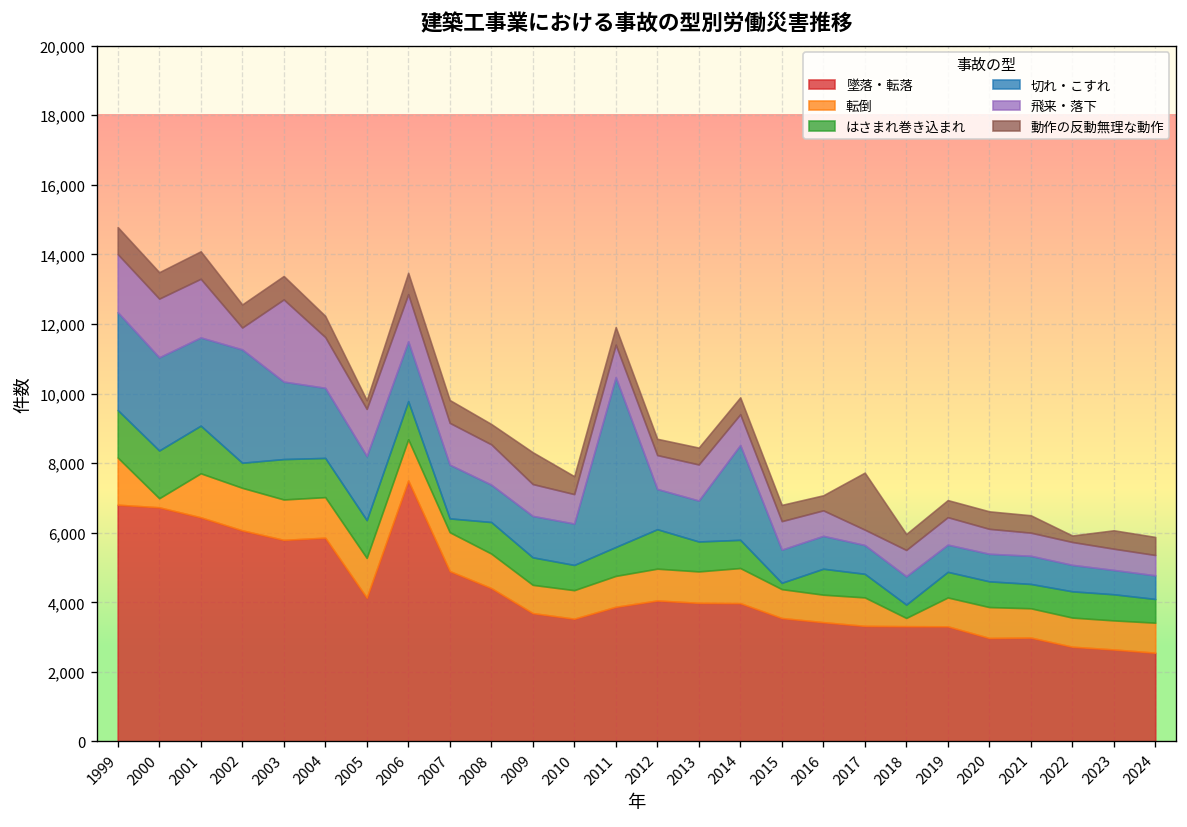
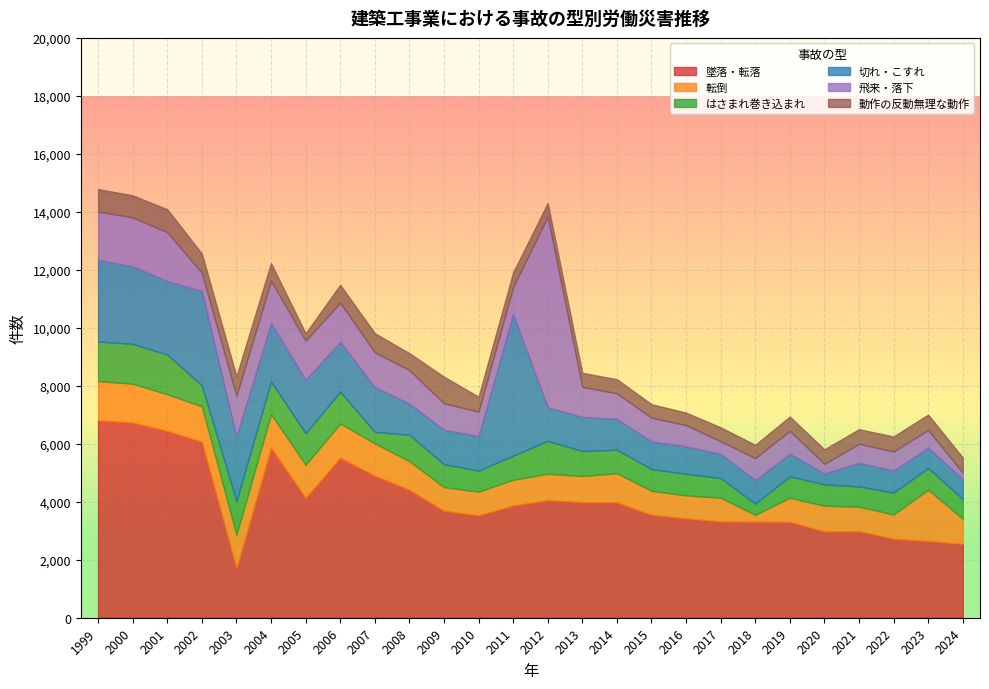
  {
    "墜落・転落": {
      "1999": "6,800",
      "2000": "6,700",
      "2001": "6,400",
      "2002": "6,100",
-     "2003": "5,800",
+     "2003": "1,700",
      "2004": "5,900",
      "2005": "4,100",
-     "2006": "7,500",
+     "2006": "5,500",
      "2007": "4,900",
      "2008": "4,400",
      "2009": "3,700",
      "2010": "3,500",
      "2011": "3,900",
      "2012": "4,100",
      "2013": "4,000",
      "2014": "4,000",
      "2015": "3,500",
      "2016": "3,400",
      "2017": "3,300",
      "2018": "3,300",
      "2019": "3,300",
      "2020": "3,000",
      "2021": "3,000",
      "2022": "2,700",
      "2023": "2,600",
      "2024": "2,600"
    },
    "転倒": {
      "1999": "1,400",
-     "2000": "300",
+     "2000": "1,300",
      "2001": "1,300",
      "2002": "1,200",
      "2003": "1,200",
      "2004": "1,200",
      "2005": "1,100",
      "2006": "1,200",
      "2007": "1,100",
      "2008": "1,000",
      "2009": "800",
      "2010": "800",
      "2011": "900",
      "2012": "900",
      "2013": "900",
      "2014": "1,000",
      "2015": "800",
      "2016": "800",
      "2017": "800",
      "2018": "200",
      "2019": "800",
      "2020": "900",
      "2021": "800",
      "2022": "800",
-     "2023": "800",
+     "2023": "1,800",
      "2024": "900"
    },
    "はさまれ巻き込まれ": {
      "1999": "1,400",
      "2000": "1,400",
      "2001": "1,400",
      "2002": "700",
      "2003": "1,200",
      "2004": "1,100",
      "2005": "1,100",
      "2006": "1,100",
      "2007": "400",
      "2008": "900",
      "2009": "800",
      "2010": "700",
      "2011": "800",
      "2012": "1,100",
      "2013": "900",
      "2014": "800",
-     "2015": "200",
+     "2015": "700",
      "2016": "700",
      "2017": "700",
      "2018": "400",
      "2019": "700",
      "2020": "700",
      "2021": "700",
      "2022": "800",
      "2023": "800",
      "2024": "700"
    },
    "切れ・こすれ": {
      "1999": "2,800",
      "2000": "2,700",
      "2001": "2,500",
      "2002": "3,300",
      "2003": "2,200",
      "2004": "2,000",
      "2005": "1,800",
      "2006": "1,700",
      "2007": "1,500",
      "2008": "1,100",
      "2009": "1,200",
      "2010": "1,200",
      "2011": "4,900",
      "2012": "1,200",
      "2013": "1,200",
-     "2014": "2,700",
+     "2014": "1,100",
      "2015": "1,000",
      "2016": "900",
      "2017": "800",
      "2018": "800",
      "2019": "800",
-     "2020": "800",
+     "2020": "400",
      "2021": "800",
      "2022": "800",
      "2023": "700",
      "2024": "700"
    },
    "飛来・落下": {
      "1999": "1,700",
      "2000": "1,700",
      "2001": "1,700",
      "2002": "600",
-     "2003": "2,400",
+     "2003": "1,400",
      "2004": "1,500",
      "2005": "1,400",
      "2006": "1,400",
      "2007": "1,200",
      "2008": "1,200",
      "2009": "900",
      "2010": "800",
      "2011": "900",
-     "2012": "1,000",
+     "2012": "6,600",
      "2013": "1,000",
      "2014": "900",
      "2015": "800",
      "2016": "700",
      "2017": "400",
      "2018": "800",
      "2019": "800",
-     "2020": "700",
+     "2020": "300",
      "2021": "700",
      "2022": "700",
      "2023": "600",
-     "2024": "600"
+     "2024": "200"
    },
    "動作の反動無理な動作": {
      "1999": "800",
      "2000": "800",
      "2001": "800",
      "2002": "700",
      "2003": "700",
      "2004": "600",
      "2005": "300",
      "2006": "600",
      "2007": "700",
      "2008": "600",
      "2009": "900",
      "2010": "500",
      "2011": "500",
      "2012": "500",
      "2013": "500",
      "2014": "500",
      "2015": "500",
      "2016": "400",
-     "2017": "1,600",
+     "2017": "500",
      "2018": "500",
      "2019": "500",
      "2020": "500",
      "2021": "500",
-     "2022": "200",
+     "2022": "500",
      "2023": "500",
      "2024": "500"
    }
  }
